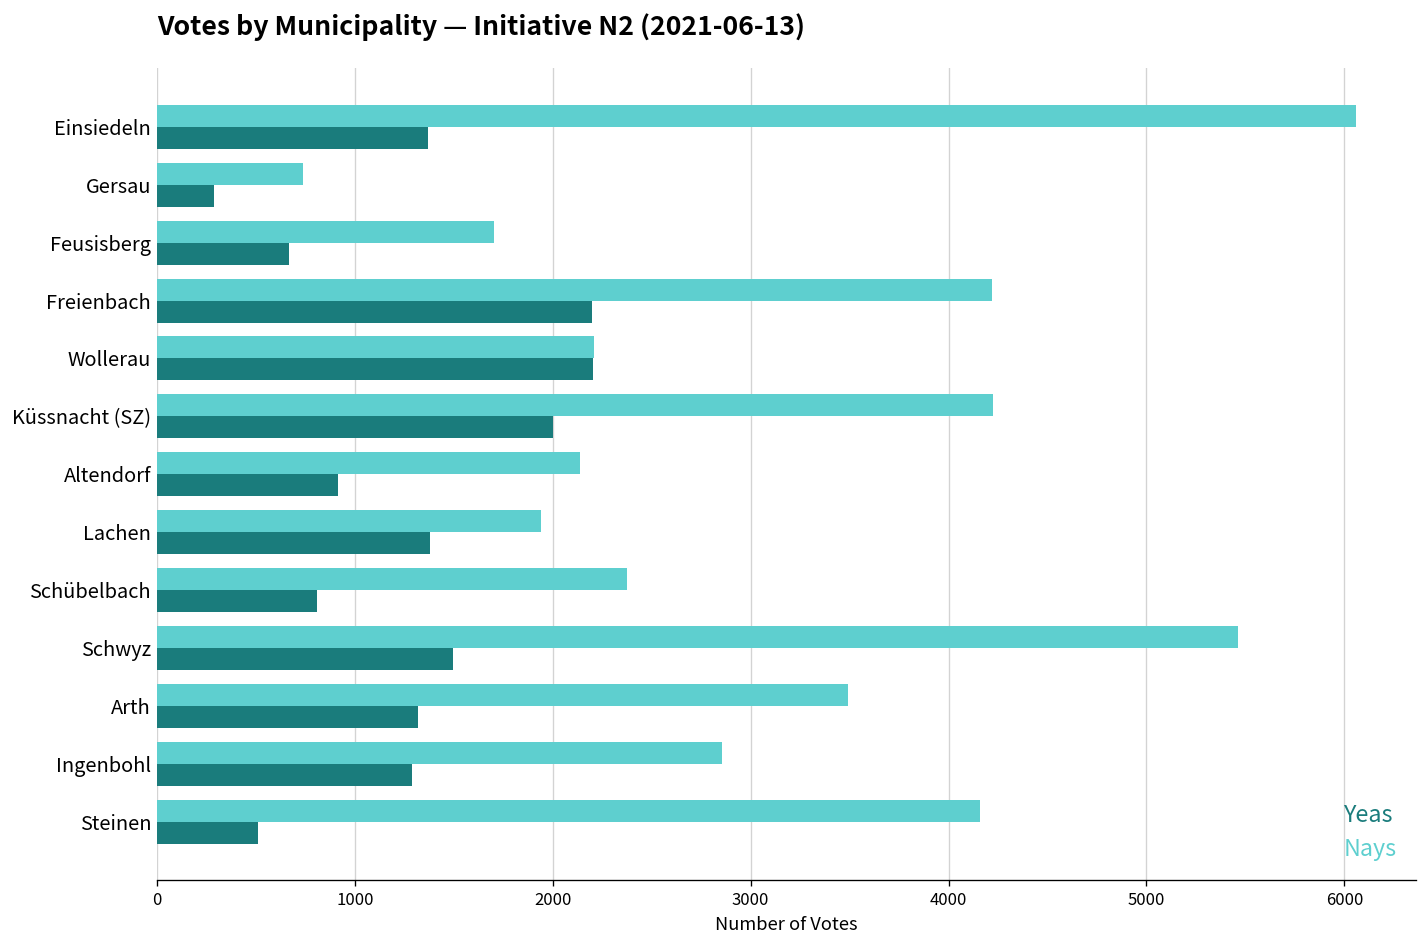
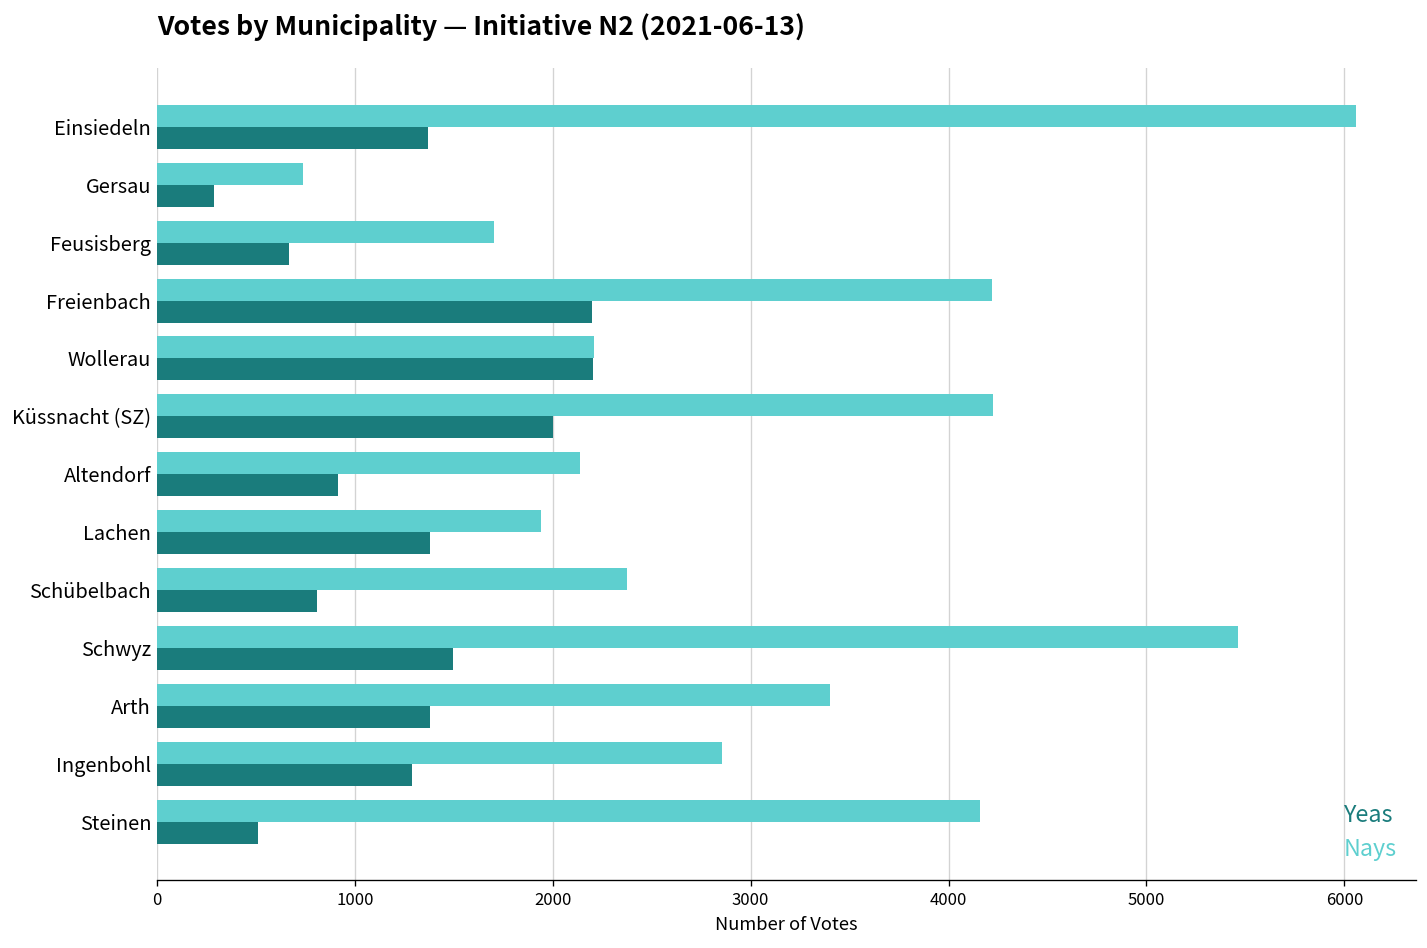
  {
    "Yeas": {
      "Einsiedeln": 1370,
      "Gersau": 290,
      "Feusisberg": 670,
      "Freienbach": 2200,
      "Wollerau": 2200,
      "Küssnacht (SZ)": 2000,
      "Altendorf": 920,
      "Lachen": 1380,
      "Schübelbach": 810,
      "Schwyz": 1500,
-     "Arth": 1320,
+     "Arth": 1380,
      "Ingenbohl": 1290,
      "Steinen": 510
    },
    "Nays": {
      "Einsiedeln": 6060,
      "Gersau": 740,
      "Feusisberg": 1700,
      "Freienbach": 4220,
      "Wollerau": 2210,
      "Küssnacht (SZ)": 4230,
      "Altendorf": 2140,
      "Lachen": 1940,
      "Schübelbach": 2380,
      "Schwyz": 5460,
-     "Arth": 3490,
+     "Arth": 3400,
      "Ingenbohl": 2850,
      "Steinen": 4160
    }
  }
